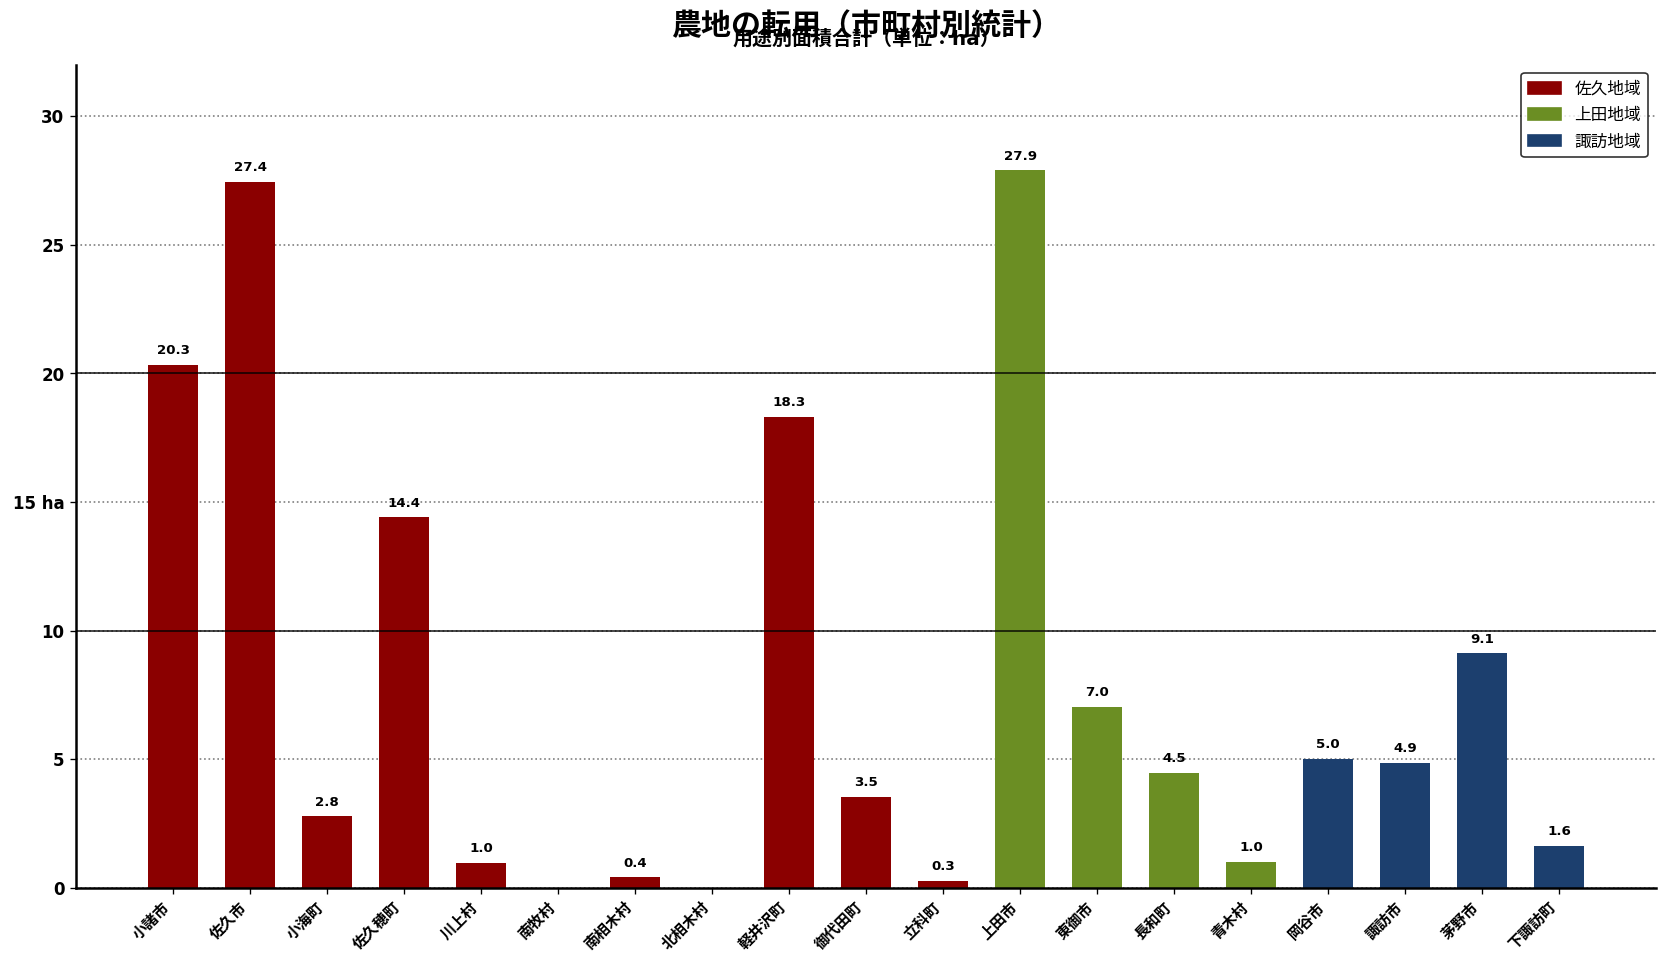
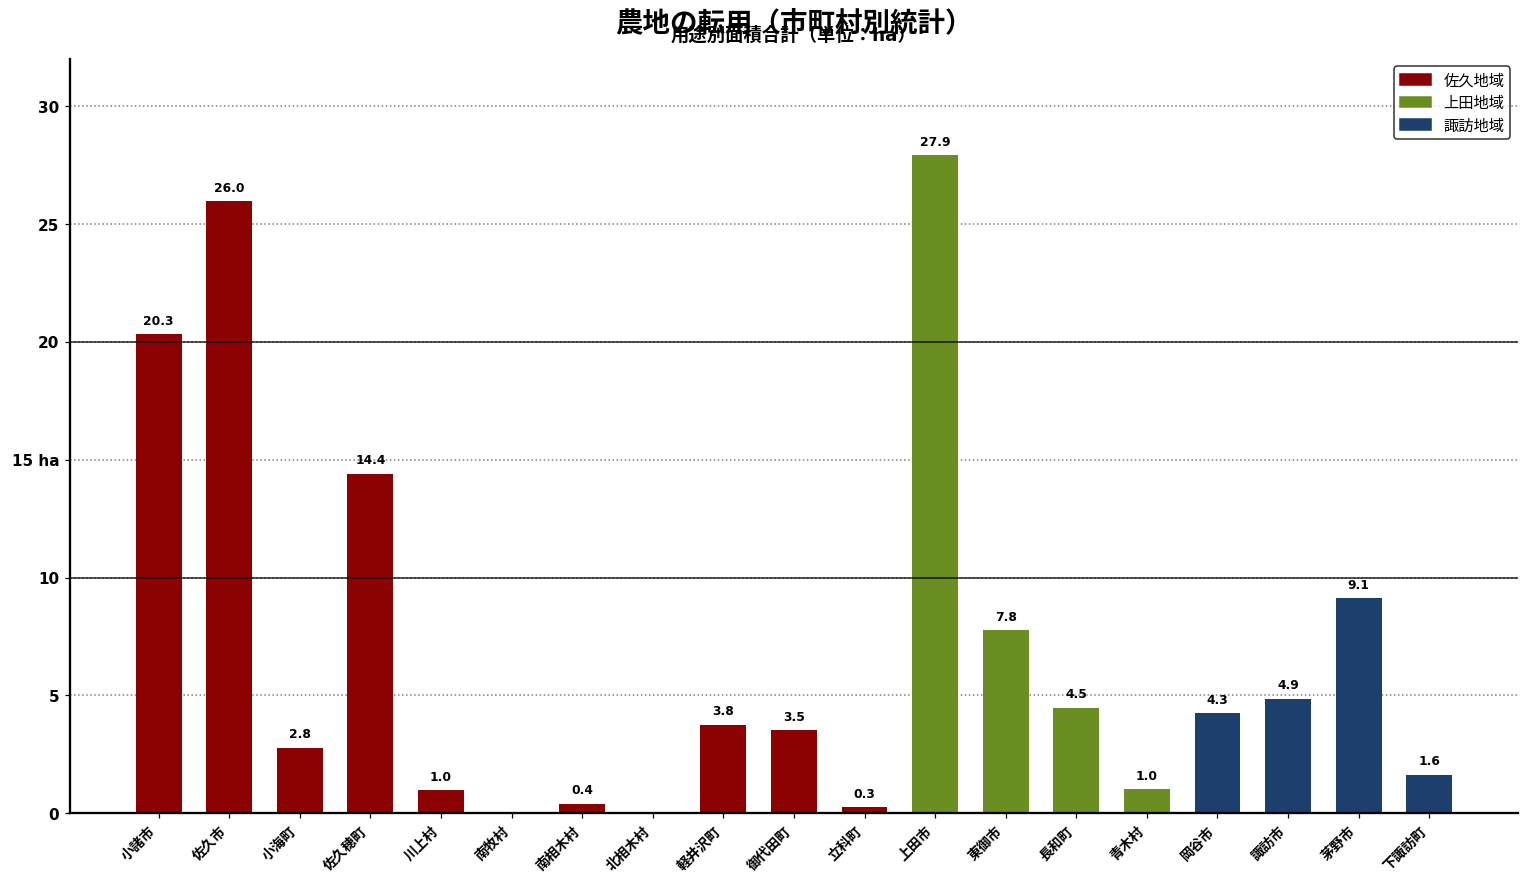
  {
    "小諸市": 20.3,
-   "佐久市": 27.4,
+   "佐久市": 26.0,
    "小海町": 2.8,
    "佐久穂町": 14.4,
    "川上村": 1.0,
    "南相木村": 0.4,
-   "軽井沢町": 18.3,
+   "軽井沢町": 3.8,
    "御代田町": 3.5,
    "立科町": 0.3,
    "上田市": 27.9,
-   "東御市": 7.0,
+   "東御市": 7.8,
    "長和町": 4.5,
    "青木村": 1.0,
-   "岡谷市": 5.0,
+   "岡谷市": 4.3,
    "諏訪市": 4.9,
    "茅野市": 9.1,
    "下諏訪町": 1.6
  }
